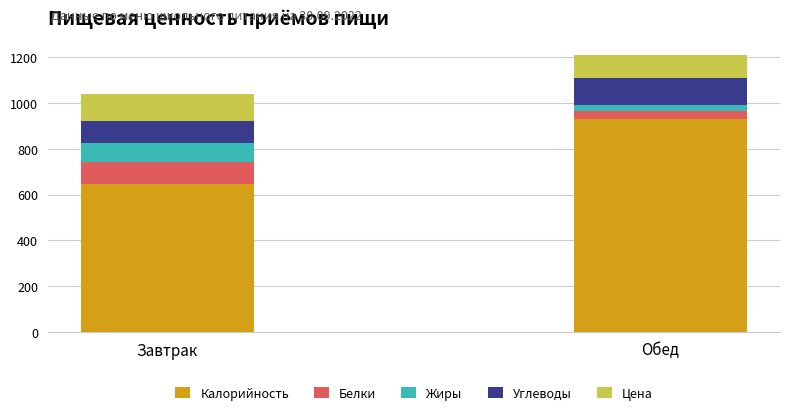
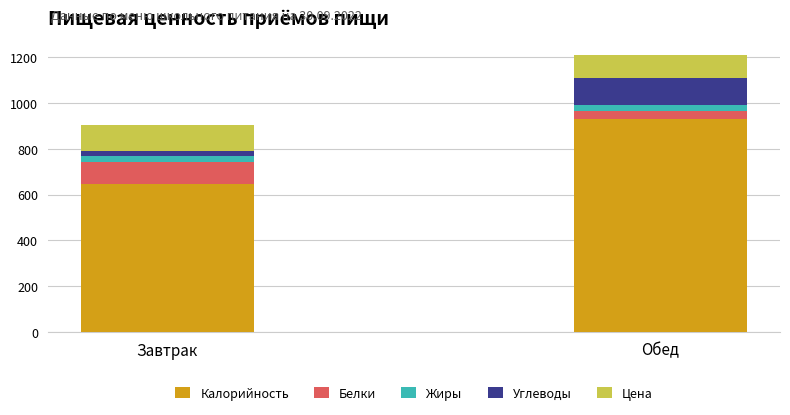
  {
    "Калорийность": {
      "Завтрак": 640,
      "Обед": 930
    },
    "Белки": {
      "Завтрак": 100,
      "Обед": 30
    },
    "Жиры": {
-     "Завтрак": 80,
+     "Завтрак": 30,
      "Обед": 30
    },
    "Углеводы": {
-     "Завтрак": 100,
+     "Завтрак": 20,
      "Обед": 120
    },
    "Цена": {
      "Завтрак": 120,
      "Обед": 100
    }
  }
